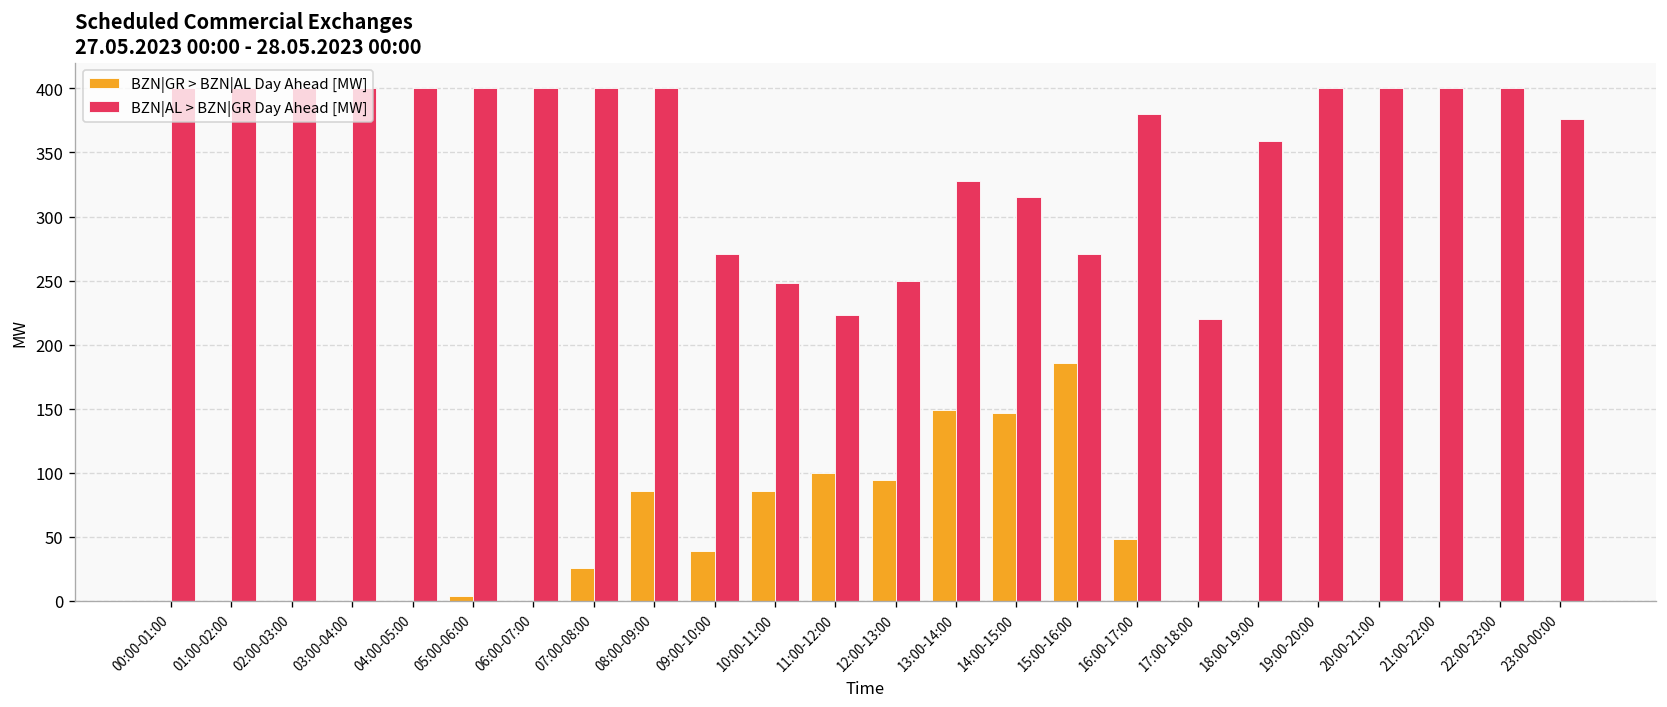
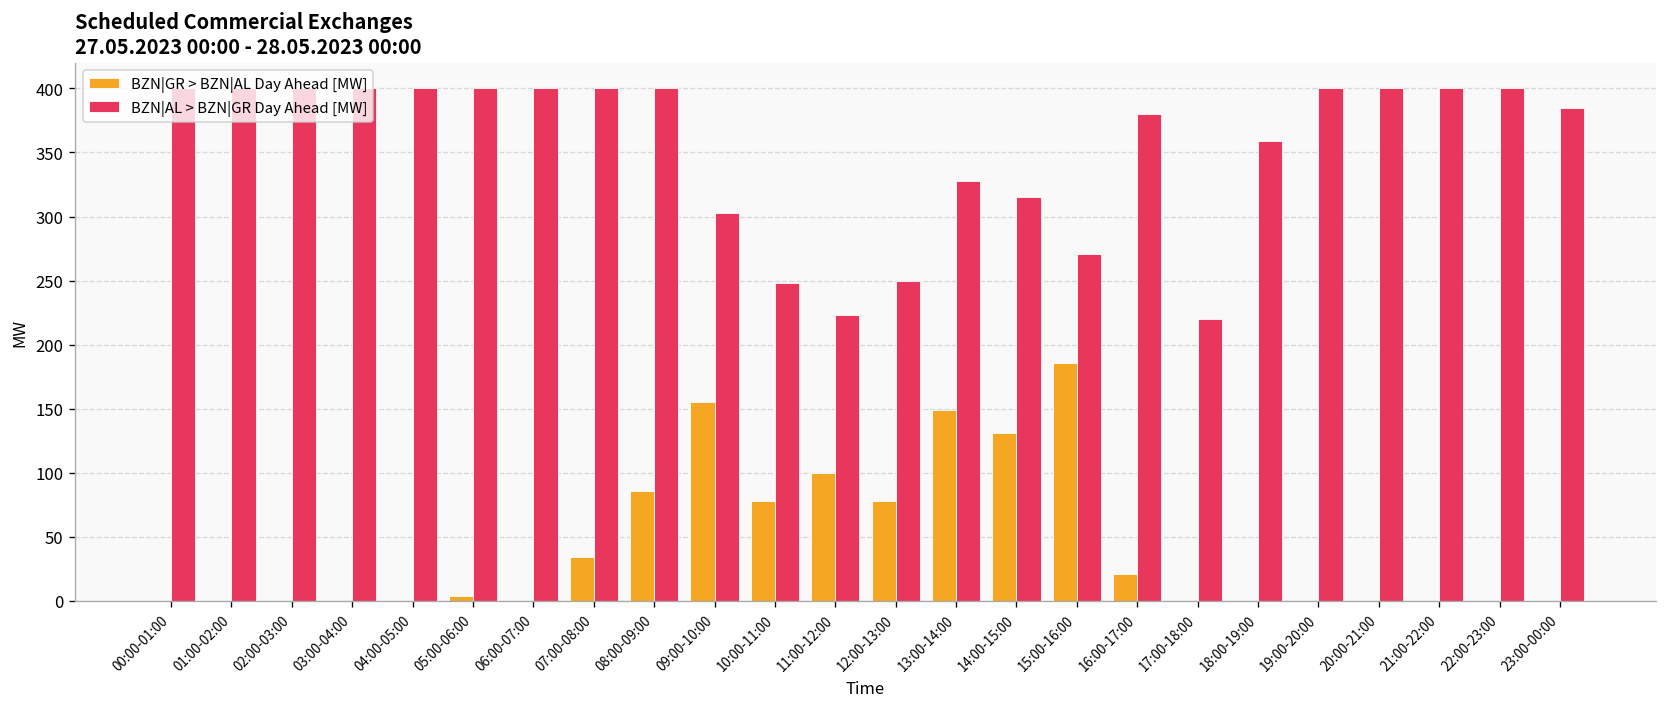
  {
    "BZN|GR > BZN|AL Day Ahead [MW]": {
      "00:00-01:00": 0,
      "01:00-02:00": 0,
      "02:00-03:00": 0,
      "03:00-04:00": 0,
      "04:00-05:00": 0,
      "05:00-06:00": 4,
      "06:00-07:00": 0,
-     "07:00-08:00": 26,
+     "07:00-08:00": 34,
      "08:00-09:00": 86,
-     "09:00-10:00": 39,
-     "10:00-11:00": 86,
+     "09:00-10:00": 155,
+     "10:00-11:00": 78,
      "11:00-12:00": 100,
-     "12:00-13:00": 94,
+     "12:00-13:00": 78,
      "13:00-14:00": 149,
-     "14:00-15:00": 147,
+     "14:00-15:00": 131,
      "15:00-16:00": 186,
-     "16:00-17:00": 48,
+     "16:00-17:00": 21,
      "17:00-18:00": 0,
      "18:00-19:00": 0,
      "19:00-20:00": 0,
      "20:00-21:00": 0,
      "21:00-22:00": 0,
      "22:00-23:00": 0,
      "23:00-00:00": 0
    },
    "BZN|AL > BZN|GR Day Ahead [MW]": {
      "04:00-05:00": 400,
      "05:00-06:00": 400,
      "06:00-07:00": 400,
      "07:00-08:00": 400,
      "08:00-09:00": 400,
-     "09:00-10:00": 271,
+     "09:00-10:00": 303,
      "10:00-11:00": 248,
      "11:00-12:00": 223,
      "12:00-13:00": 250,
      "13:00-14:00": 328,
      "14:00-15:00": 315,
      "15:00-16:00": 271,
      "16:00-17:00": 380,
      "17:00-18:00": 220,
      "18:00-19:00": 359,
      "19:00-20:00": 400,
      "20:00-21:00": 400,
      "21:00-22:00": 400,
      "22:00-23:00": 400,
-     "23:00-00:00": 376
+     "23:00-00:00": 385
    }
  }
